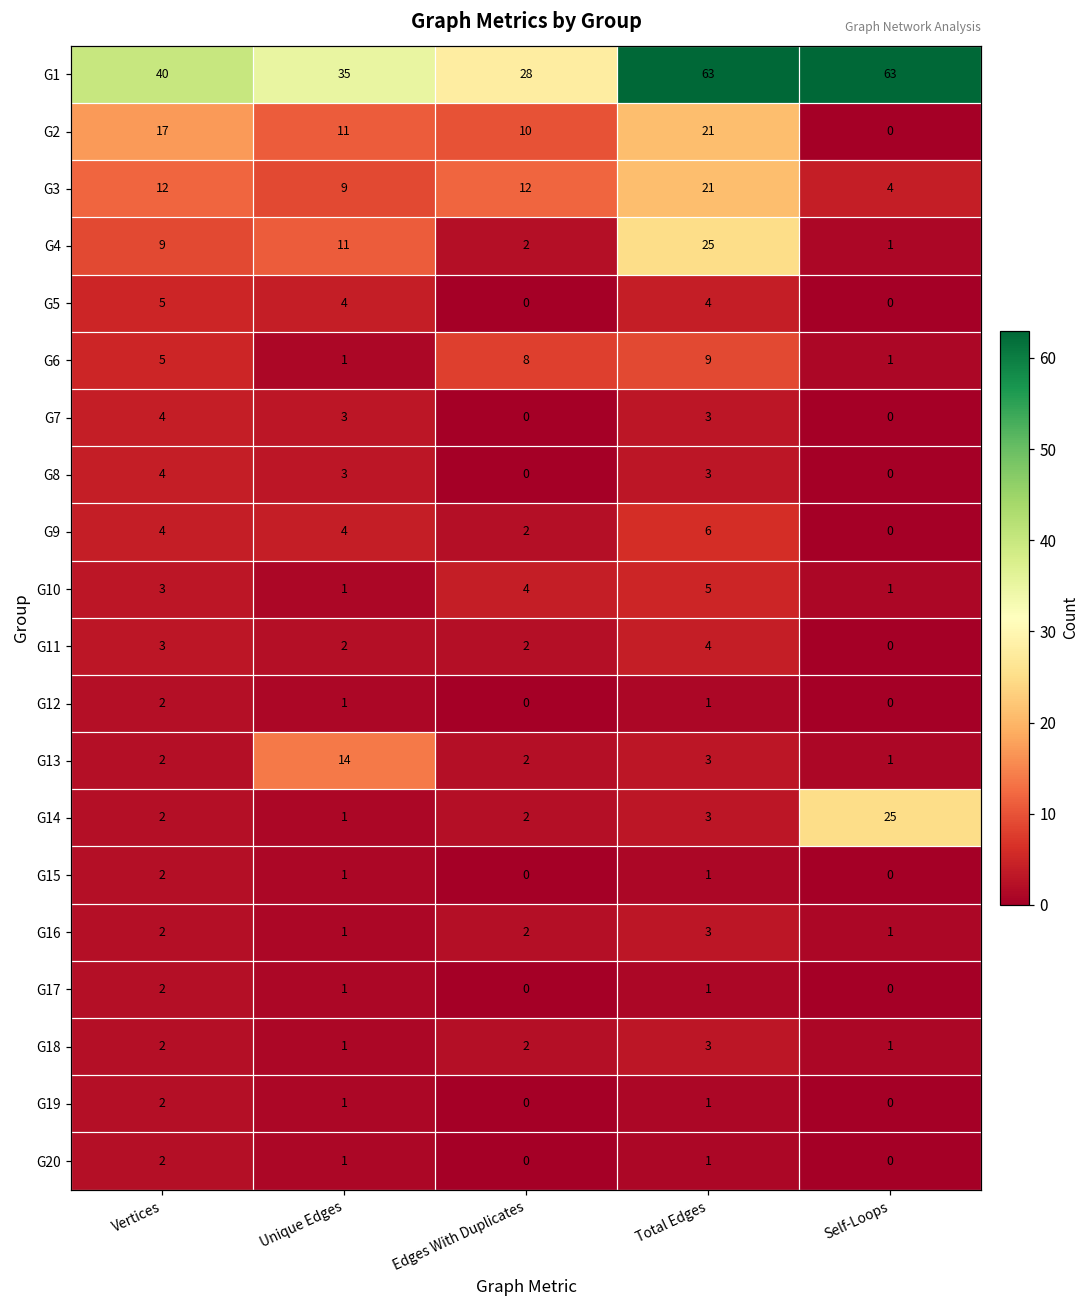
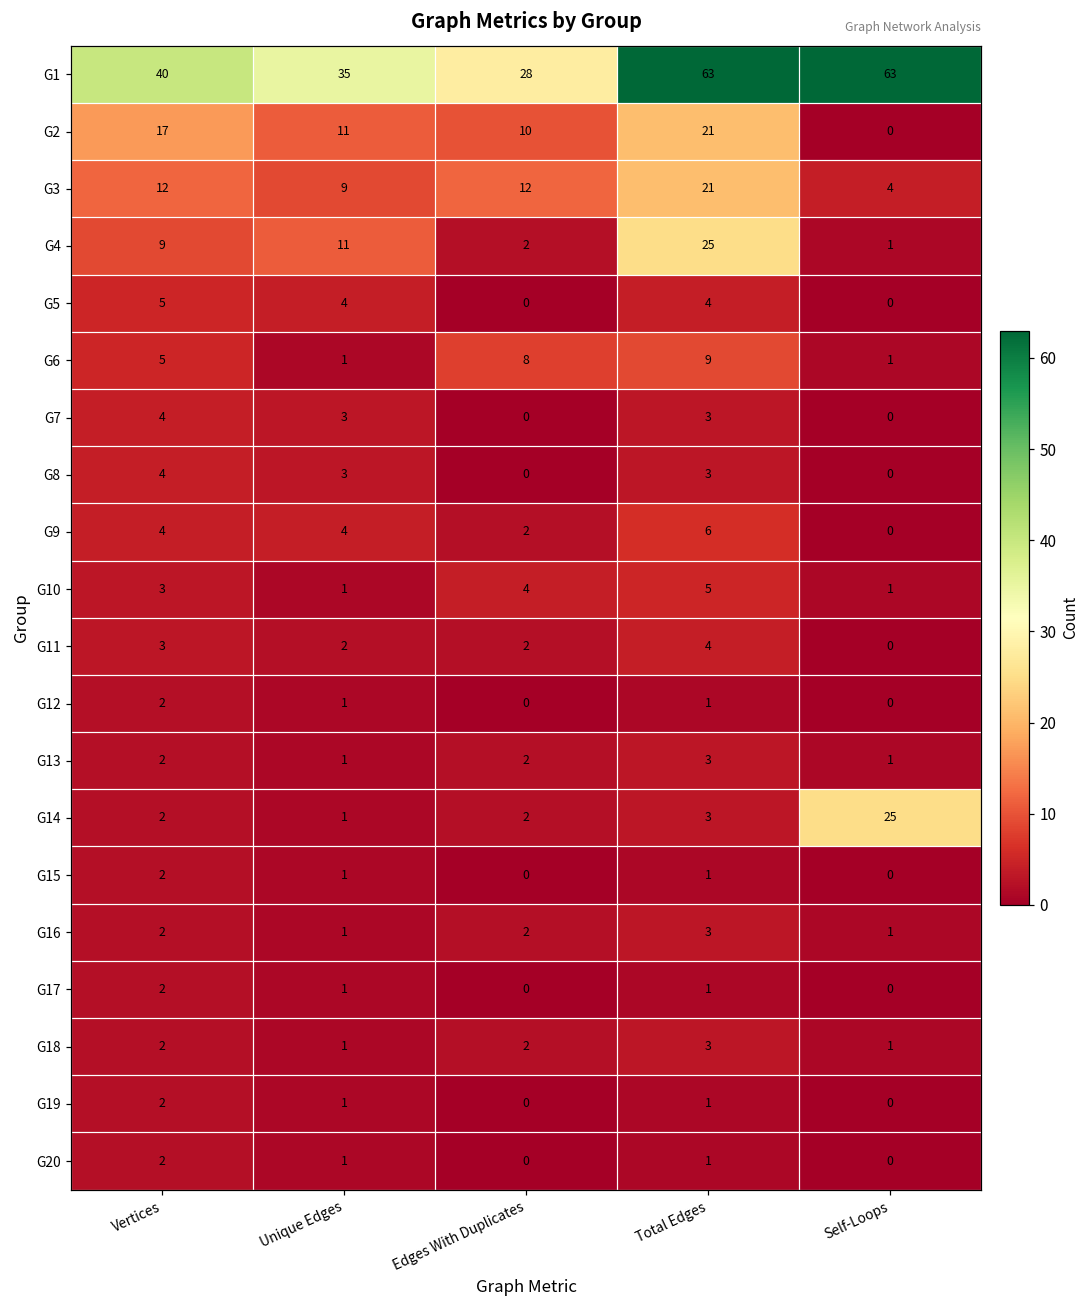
  {
    "G1": {
      "Vertices": 40,
      "Unique Edges": 35,
      "Edges With Duplicates": 28,
      "Total Edges": 63,
      "Self-Loops": 63
    },
    "G2": {
      "Vertices": 17,
      "Unique Edges": 11,
      "Edges With Duplicates": 10,
      "Total Edges": 21,
      "Self-Loops": 0
    },
    "G3": {
      "Vertices": 12,
      "Unique Edges": 9,
      "Edges With Duplicates": 12,
      "Total Edges": 21,
      "Self-Loops": 4
    },
    "G4": {
      "Vertices": 9,
      "Unique Edges": 11,
      "Edges With Duplicates": 2,
      "Total Edges": 25,
      "Self-Loops": 1
    },
    "G5": {
      "Vertices": 5,
      "Unique Edges": 4,
      "Edges With Duplicates": 0,
      "Total Edges": 4,
      "Self-Loops": 0
    },
    "G6": {
      "Vertices": 5,
      "Unique Edges": 1,
      "Edges With Duplicates": 8,
      "Total Edges": 9,
      "Self-Loops": 1
    },
    "G7": {
      "Vertices": 4,
      "Unique Edges": 3,
      "Edges With Duplicates": 0,
      "Total Edges": 3,
      "Self-Loops": 0
    },
    "G8": {
      "Vertices": 4,
      "Unique Edges": 3,
      "Edges With Duplicates": 0,
      "Total Edges": 3,
      "Self-Loops": 0
    },
    "G9": {
      "Vertices": 4,
      "Unique Edges": 4,
      "Edges With Duplicates": 2,
      "Total Edges": 6,
      "Self-Loops": 0
    },
    "G10": {
      "Vertices": 3,
      "Unique Edges": 1,
      "Edges With Duplicates": 4,
      "Total Edges": 5,
      "Self-Loops": 1
    },
    "G11": {
      "Vertices": 3,
      "Unique Edges": 2,
      "Edges With Duplicates": 2,
      "Total Edges": 4,
      "Self-Loops": 0
    },
    "G12": {
      "Vertices": 2,
      "Unique Edges": 1,
      "Edges With Duplicates": 0,
      "Total Edges": 1,
      "Self-Loops": 0
    },
    "G13": {
      "Vertices": 2,
-     "Unique Edges": 14,
+     "Unique Edges": 1,
      "Edges With Duplicates": 2,
      "Total Edges": 3,
      "Self-Loops": 1
    },
    "G14": {
      "Vertices": 2,
      "Unique Edges": 1,
      "Edges With Duplicates": 2,
      "Total Edges": 3,
      "Self-Loops": 25
    },
    "G15": {
      "Vertices": 2,
      "Unique Edges": 1,
      "Edges With Duplicates": 0,
      "Total Edges": 1,
      "Self-Loops": 0
    },
    "G16": {
      "Vertices": 2,
      "Unique Edges": 1,
      "Edges With Duplicates": 2,
      "Total Edges": 3,
      "Self-Loops": 1
    },
    "G17": {
      "Vertices": 2,
      "Unique Edges": 1,
      "Edges With Duplicates": 0,
      "Total Edges": 1,
      "Self-Loops": 0
    },
    "G18": {
      "Vertices": 2,
      "Unique Edges": 1,
      "Edges With Duplicates": 2,
      "Total Edges": 3,
      "Self-Loops": 1
    },
    "G19": {
      "Vertices": 2,
      "Unique Edges": 1,
      "Edges With Duplicates": 0,
      "Total Edges": 1,
      "Self-Loops": 0
    },
    "G20": {
      "Vertices": 2,
      "Unique Edges": 1,
      "Edges With Duplicates": 0,
      "Total Edges": 1,
      "Self-Loops": 0
    }
  }
